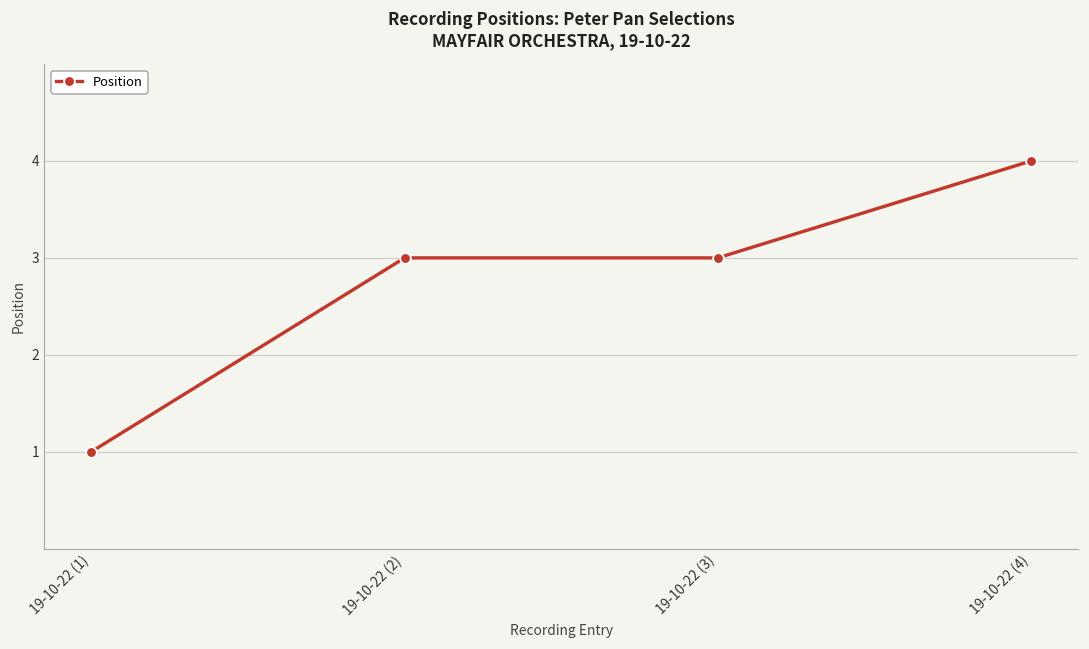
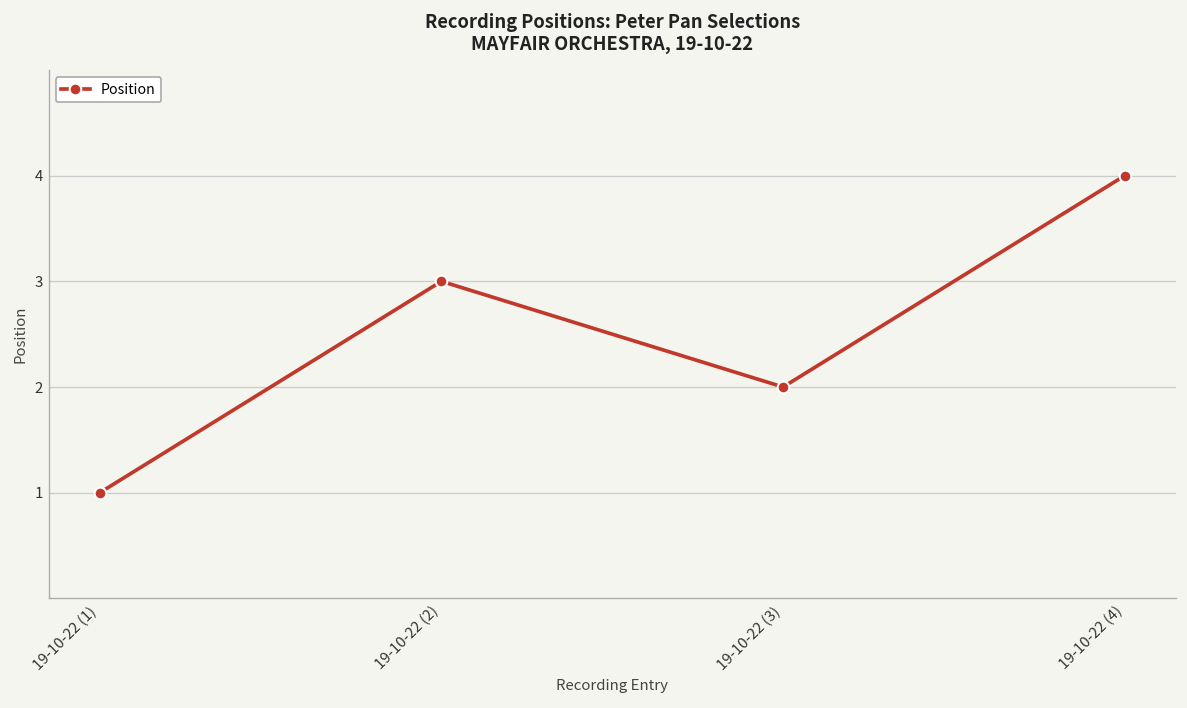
  {
    "19-10-22 (1)": 1,
    "19-10-22 (2)": 3,
-   "19-10-22 (3)": 3,
+   "19-10-22 (3)": 2,
    "19-10-22 (4)": 4
  }
